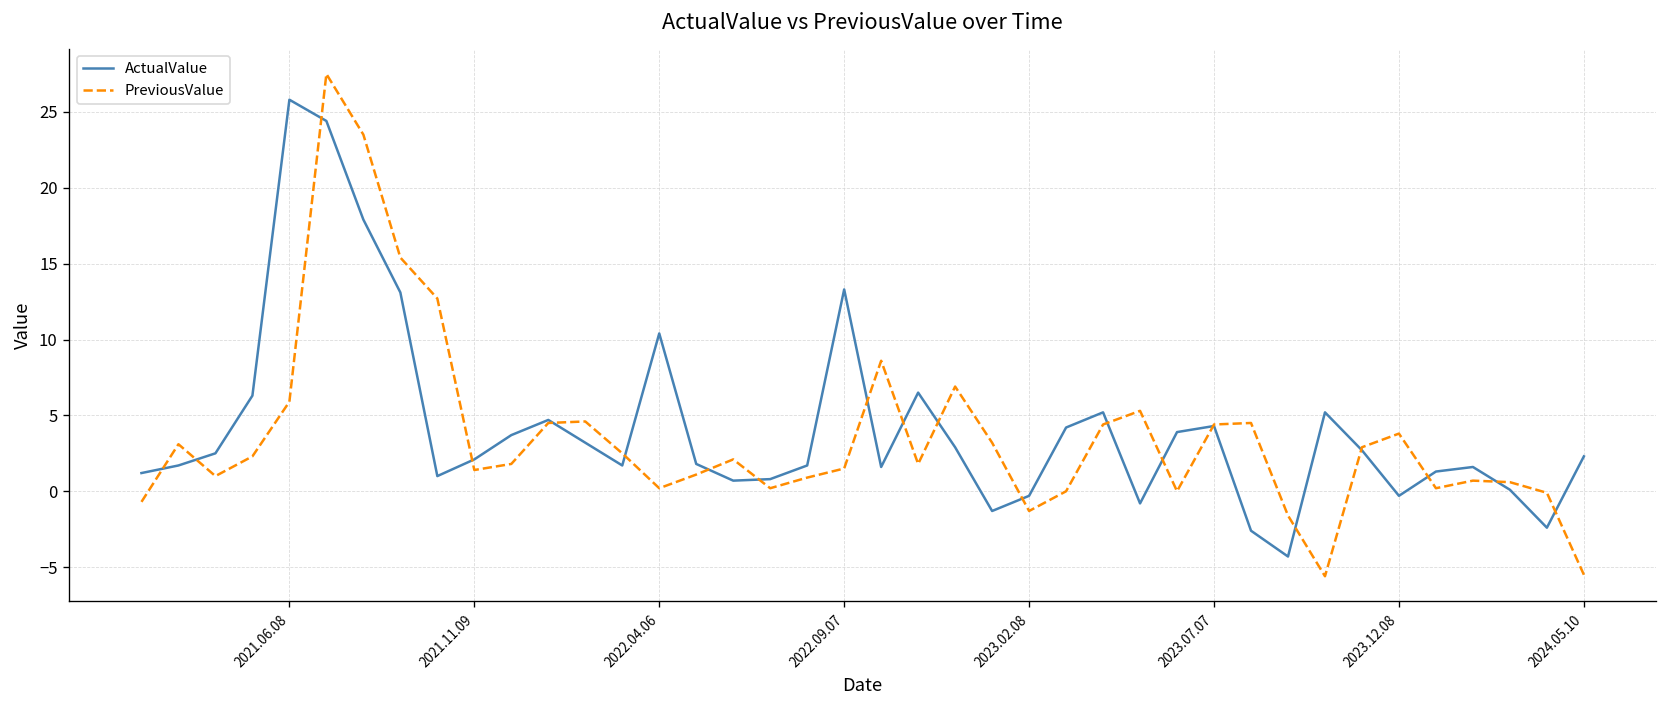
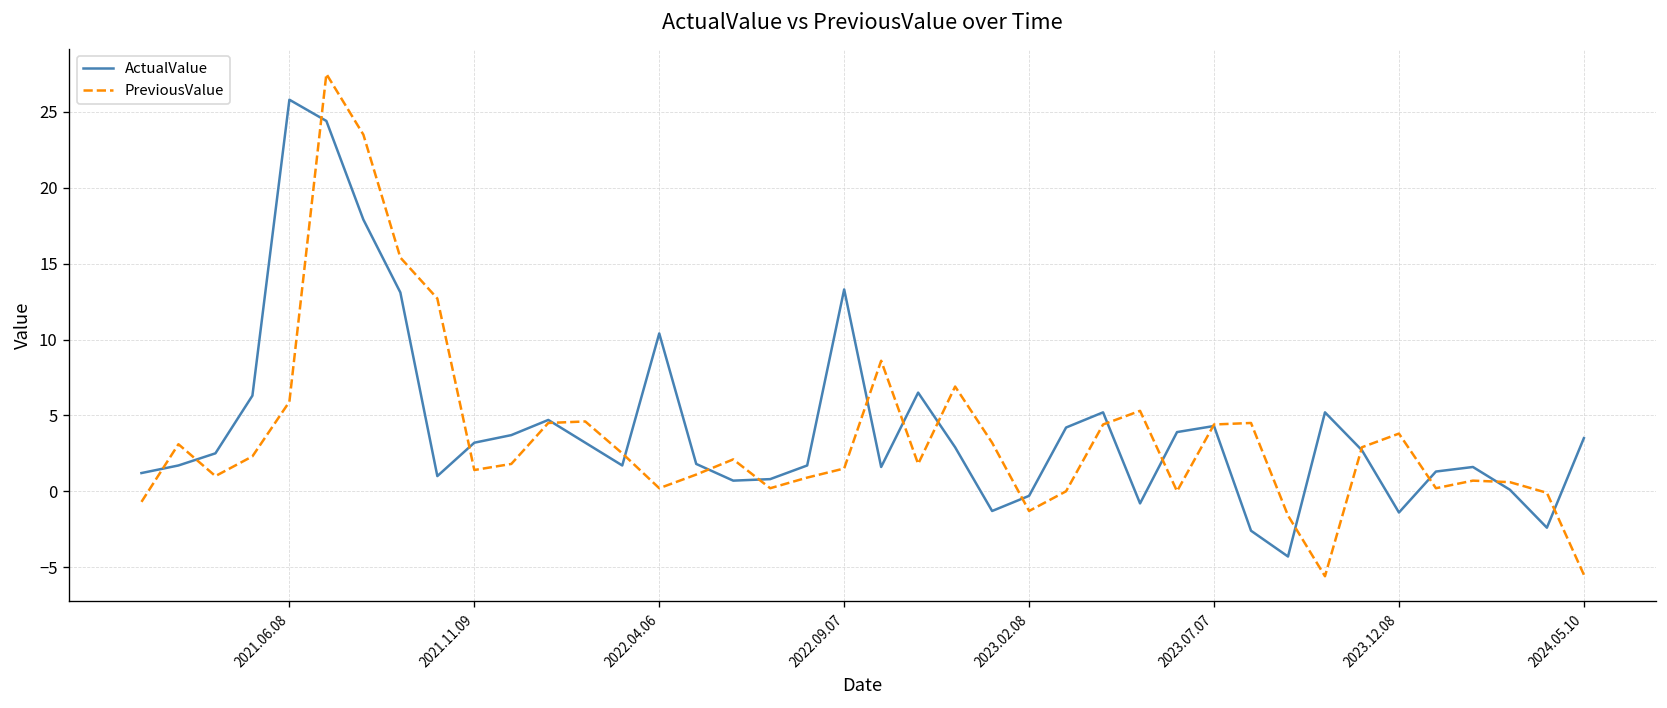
  {
    "ActualValue": {
      "2021.06.08": 25.8,
-     "2021.11.09": 2.1,
+     "2021.11.09": 3.2,
      "2022.04.06": 10.4,
      "2022.09.07": 13.3,
      "2023.02.08": -0.3,
-     "2023.12.08": -0.3,
-     "2024.05.10": 2.3
+     "2023.12.08": -1.4,
+     "2024.05.10": 3.5
    },
    "PreviousValue": {
      "2021.06.08": 5.9,
      "2021.11.09": 1.4,
      "2022.04.06": 0.2,
      "2022.09.07": 1.5,
      "2023.02.08": -1.3,
      "2023.12.08": 3.8,
      "2024.05.10": -5.5
    }
  }
